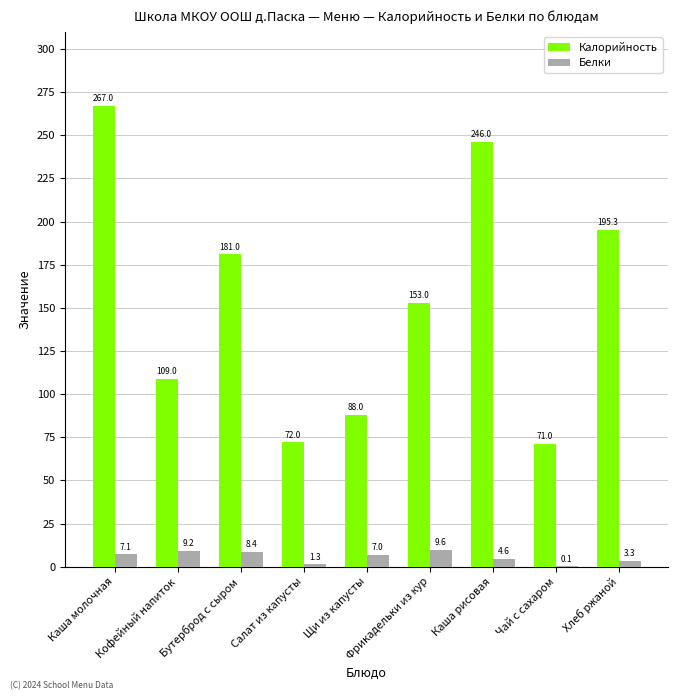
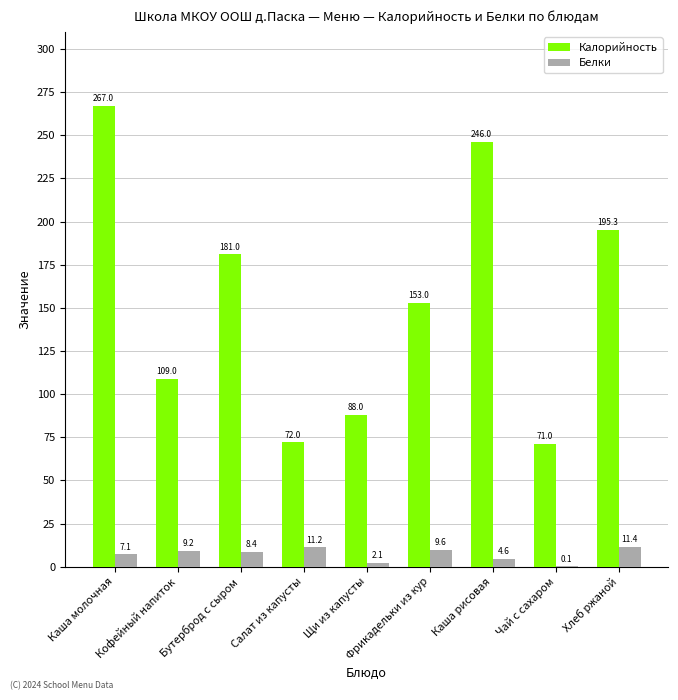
  {
    "Калорийность": {
      "Каша молочная": 267.0,
      "Кофейный напиток": 109.0,
      "Бутерброд с сыром": 181.0,
      "Салат из капусты": 72.0,
      "Щи из капусты": 88.0,
      "Фрикадельки из кур": 153.0,
      "Каша рисовая": 246.0,
      "Чай с сахаром": 71.0,
      "Хлеб ржаной": 195.3
    },
    "Белки": {
      "Каша молочная": 7.1,
      "Кофейный напиток": 9.2,
      "Бутерброд с сыром": 8.4,
-     "Салат из капусты": 1.3,
-     "Щи из капусты": 7.0,
+     "Салат из капусты": 11.2,
+     "Щи из капусты": 2.1,
      "Фрикадельки из кур": 9.6,
      "Каша рисовая": 4.6,
      "Чай с сахаром": 0.1,
-     "Хлеб ржаной": 3.3
+     "Хлеб ржаной": 11.4
    }
  }
